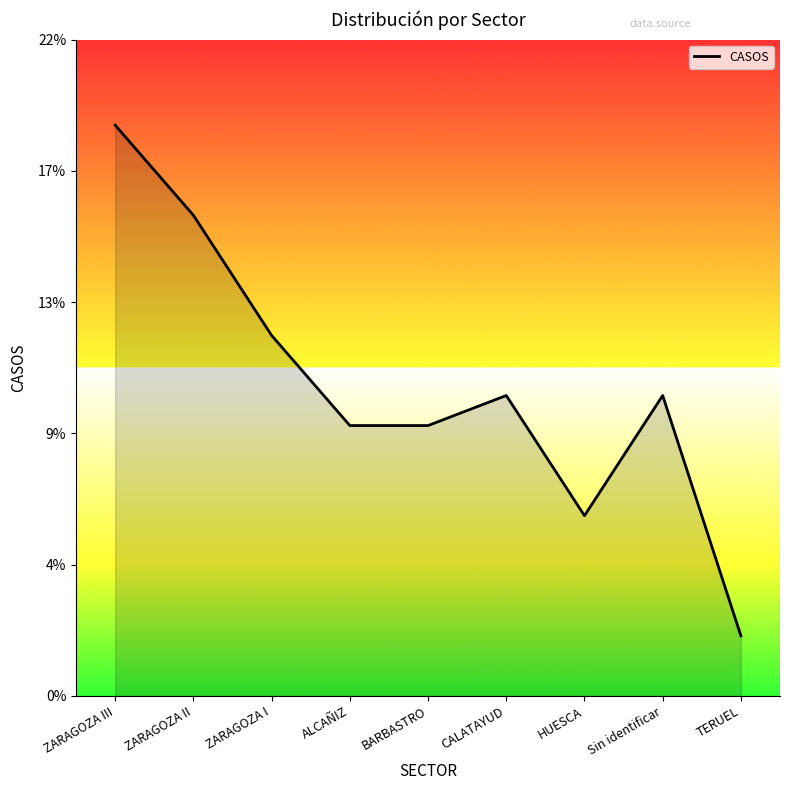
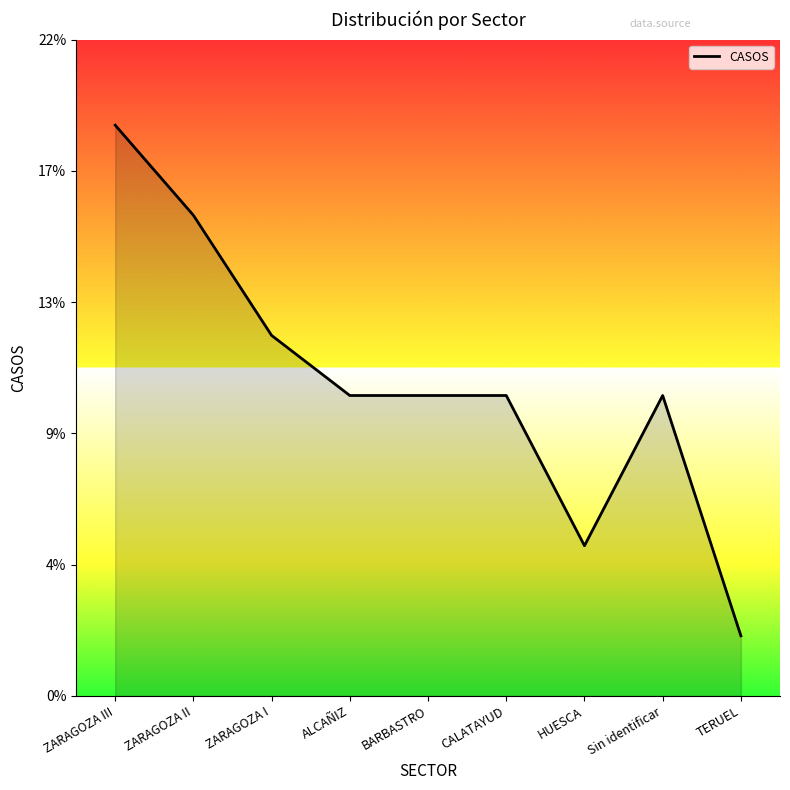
  {
    "ZARAGOZA III": "19%",
    "ZARAGOZA II": "16%",
    "ZARAGOZA I": "12%",
-   "ALCAÑIZ": "9%",
-   "BARBASTRO": "9%",
+   "ALCAÑIZ": "10%",
+   "BARBASTRO": "10%",
    "CALATAYUD": "10%",
-   "HUESCA": "6%",
+   "HUESCA": "5%",
    "Sin identificar": "10%",
    "TERUEL": "2%"
  }
